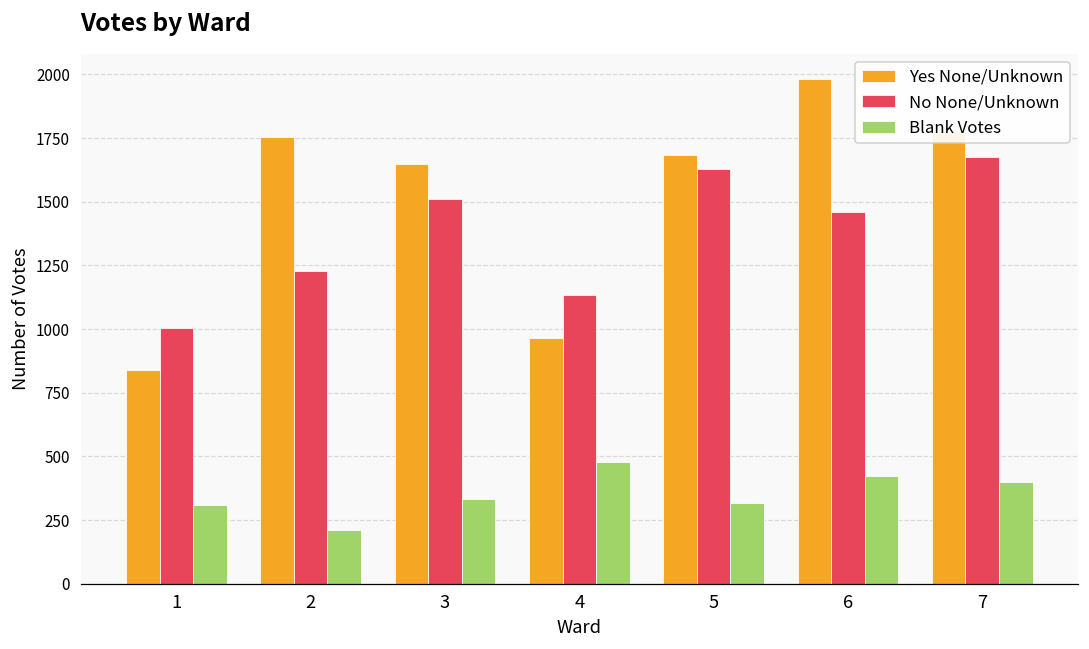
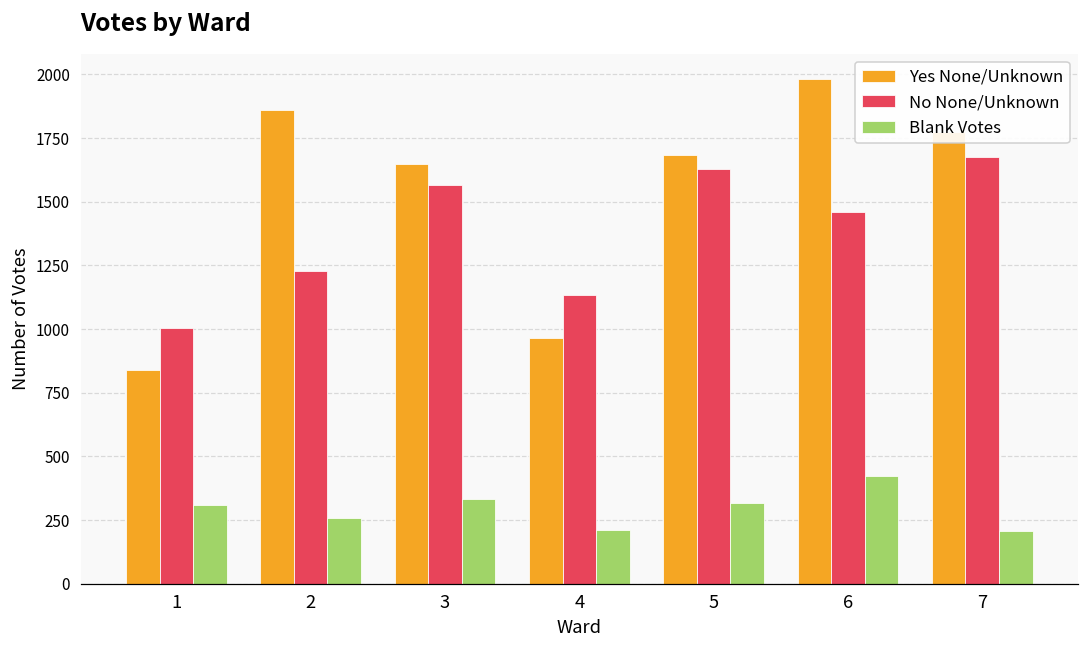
  {
    "Yes None/Unknown": {
      "1": 840,
-     "2": 1760,
+     "2": 1860,
      "3": 1650,
      "4": 970,
      "5": 1680,
      "6": 1980
    },
    "No None/Unknown": {
      "1": 1000,
      "2": 1230,
-     "3": 1510,
+     "3": 1570,
      "4": 1130,
      "5": 1630,
      "6": 1460,
      "7": 1680
    },
    "Blank Votes": {
      "1": 310,
-     "2": 210,
+     "2": 260,
      "3": 330,
-     "4": 480,
+     "4": 210,
      "5": 320,
      "6": 420,
-     "7": 400
+     "7": 210
    }
  }
